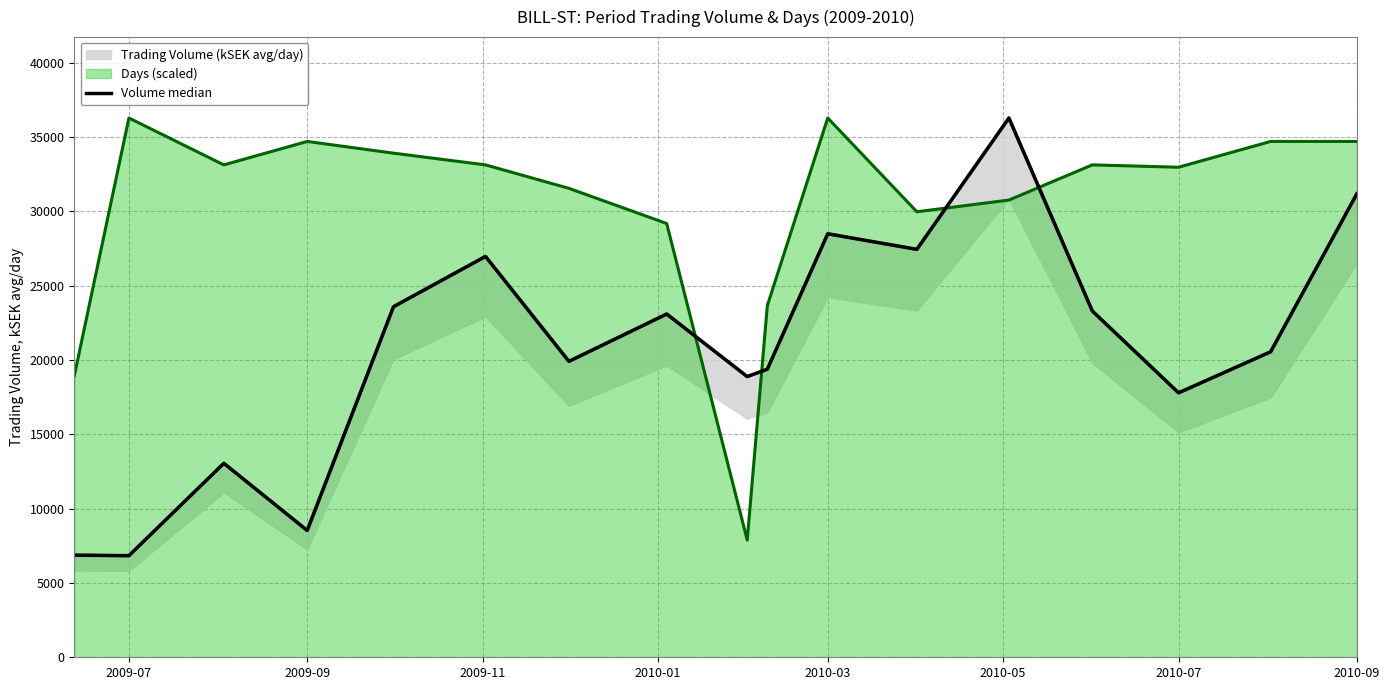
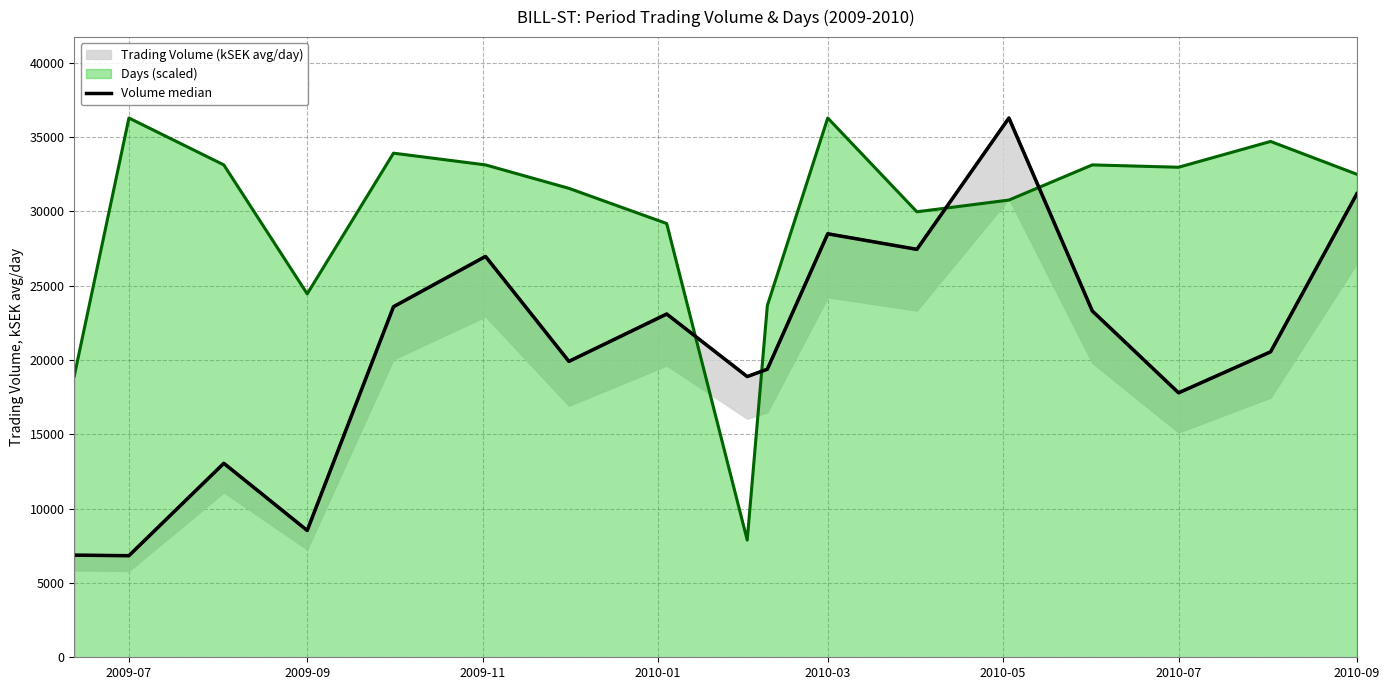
  {
    "Trading Volume (kSEK avg/day)": {
      "2009-07": 6800,
      "2009-09": 8500,
      "2010-03": 28500,
      "2010-07": 17800,
      "2010-09": 31200
    },
    "Days (scaled)": {
      "2009-07": 36300,
-     "2009-09": 34700,
+     "2009-09": 24400,
      "2010-03": 36300,
      "2010-07": 33000,
-     "2010-09": 34700
+     "2010-09": 32500
    }
  }
